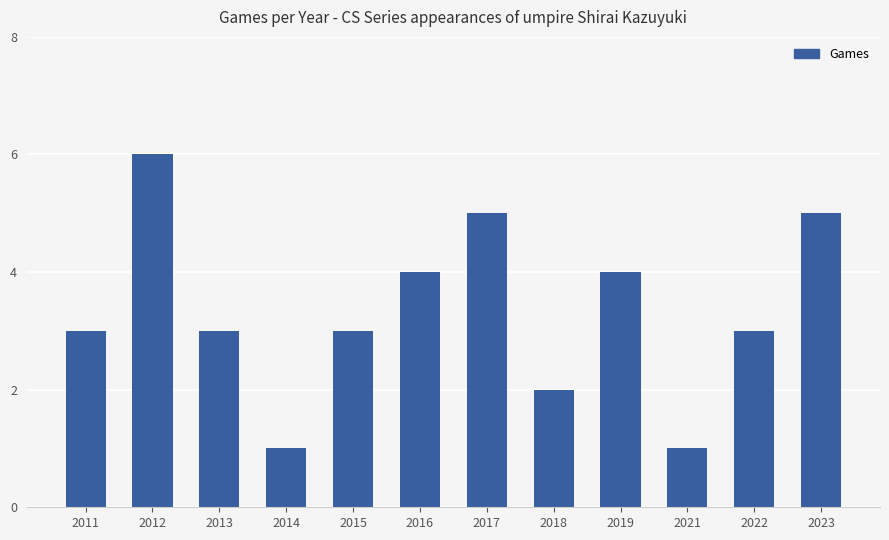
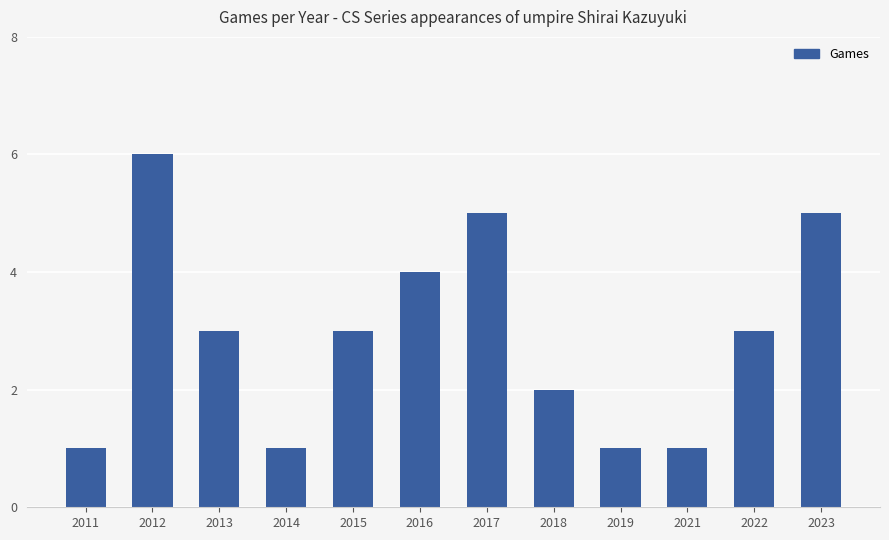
  {
-   "2011": 3,
+   "2011": 1,
    "2012": 6,
    "2013": 3,
    "2014": 1,
    "2015": 3,
    "2016": 4,
    "2017": 5,
    "2018": 2,
-   "2019": 4,
+   "2019": 1,
    "2021": 1,
    "2022": 3,
    "2023": 5
  }
